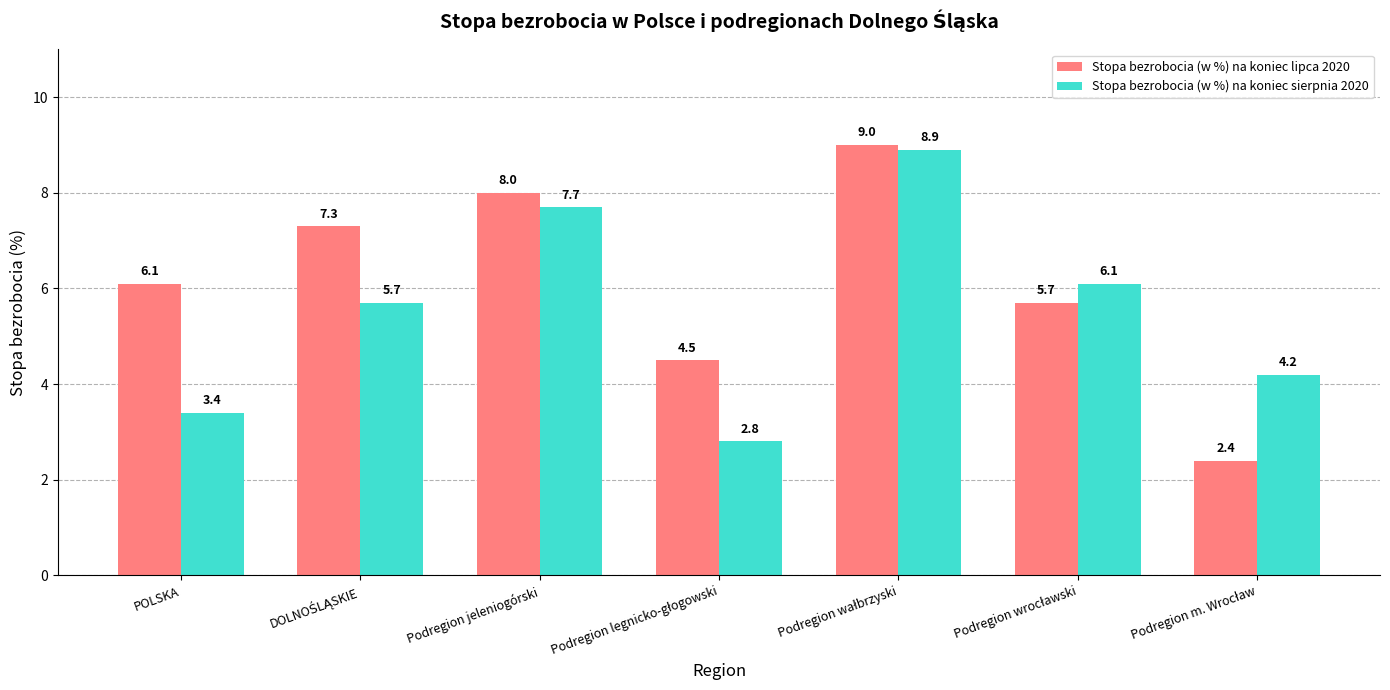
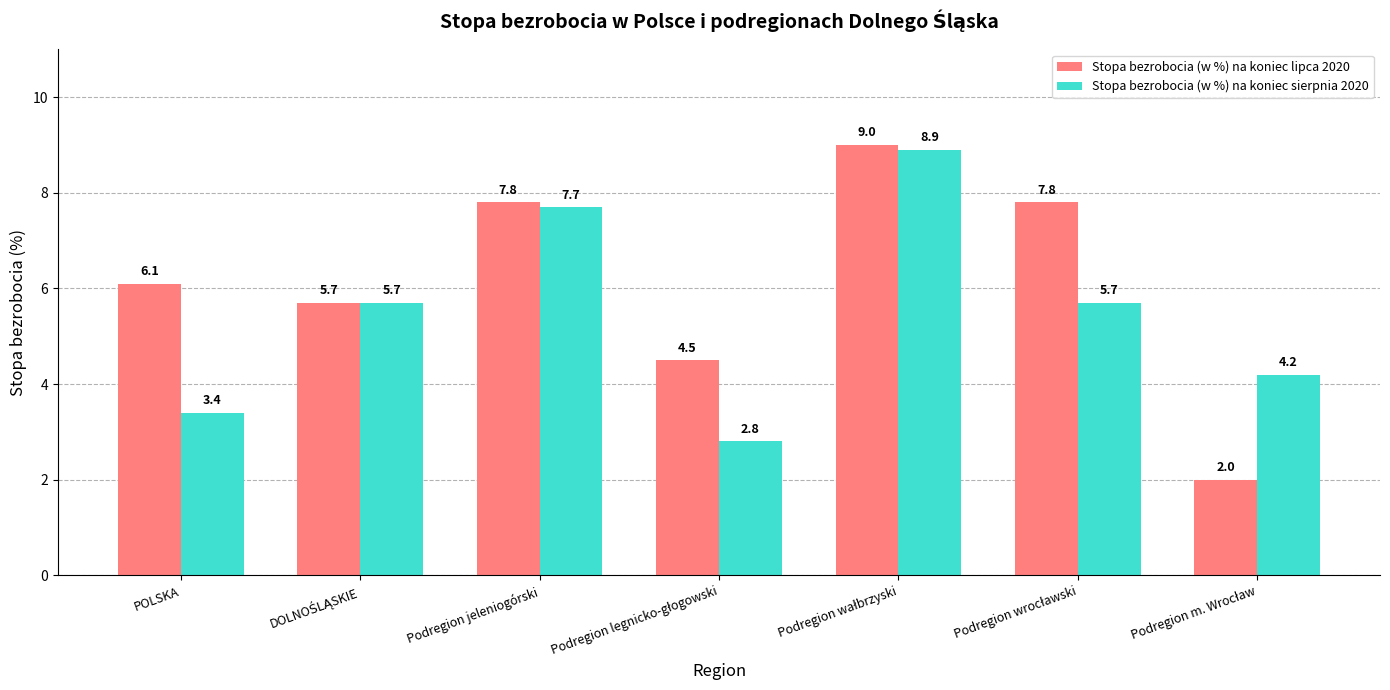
  {
    "Stopa bezrobocia (w %) na koniec lipca 2020": {
      "POLSKA": 6.1,
-     "DOLNOŚLĄSKIE": 7.3,
-     "Podregion jeleniogórski": 8.0,
+     "DOLNOŚLĄSKIE": 5.7,
+     "Podregion jeleniogórski": 7.8,
      "Podregion legnicko-głogowski": 4.5,
      "Podregion wałbrzyski": 9.0,
-     "Podregion wrocławski": 5.7,
-     "Podregion m. Wrocław": 2.4
+     "Podregion wrocławski": 7.8,
+     "Podregion m. Wrocław": 2.0
    },
    "Stopa bezrobocia (w %) na koniec sierpnia 2020": {
      "POLSKA": 3.4,
      "DOLNOŚLĄSKIE": 5.7,
      "Podregion jeleniogórski": 7.7,
      "Podregion legnicko-głogowski": 2.8,
      "Podregion wałbrzyski": 8.9,
-     "Podregion wrocławski": 6.1,
+     "Podregion wrocławski": 5.7,
      "Podregion m. Wrocław": 4.2
    }
  }
